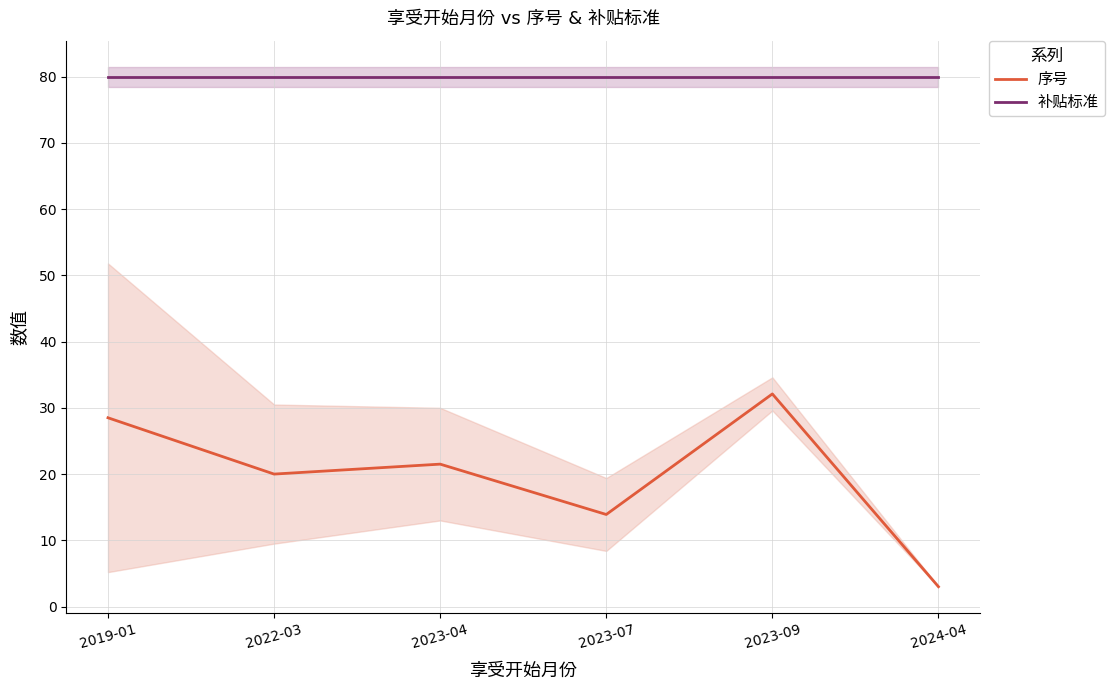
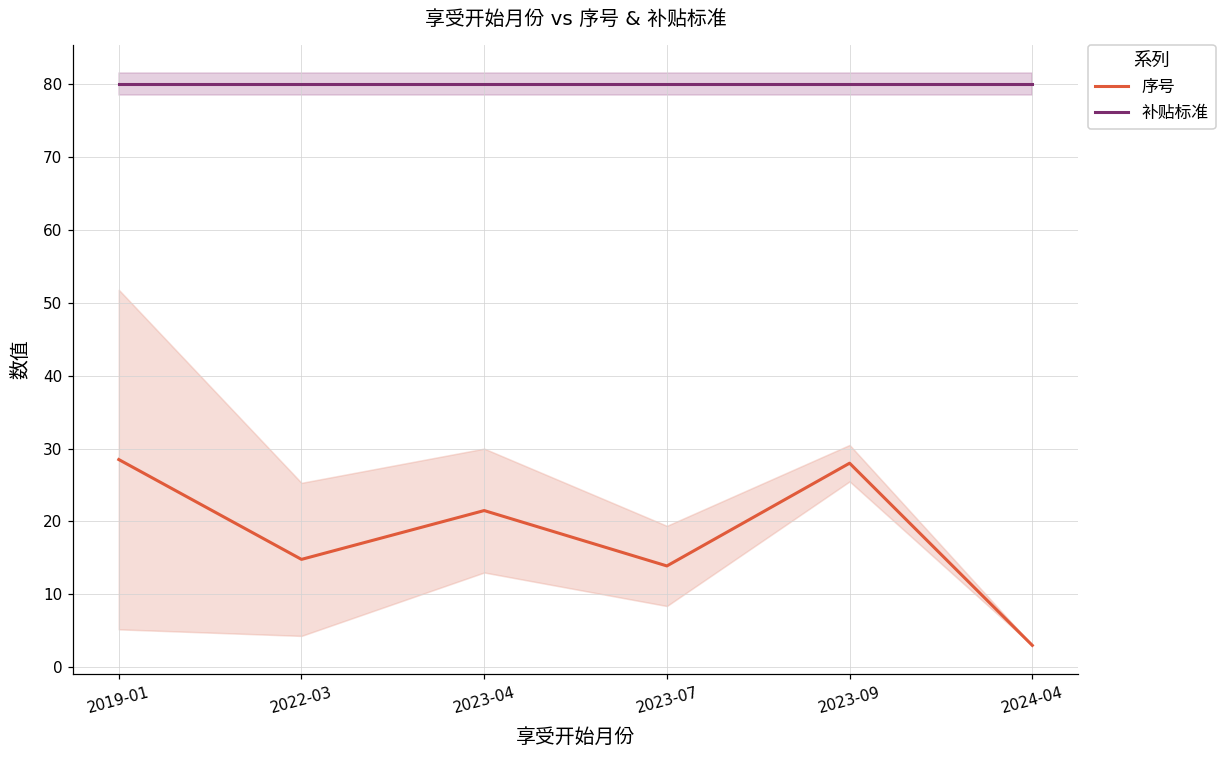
  {
    "序号": {
      "2019-01": 29,
-     "2022-03": 20,
+     "2022-03": 15,
      "2023-04": 22,
      "2023-07": 14,
-     "2023-09": 32
+     "2023-09": 28
    },
    "补贴标准": {
      "2019-01": 80,
      "2022-03": 80,
      "2023-04": 80,
      "2023-07": 80,
      "2023-09": 80,
      "2024-04": 80
    }
  }
